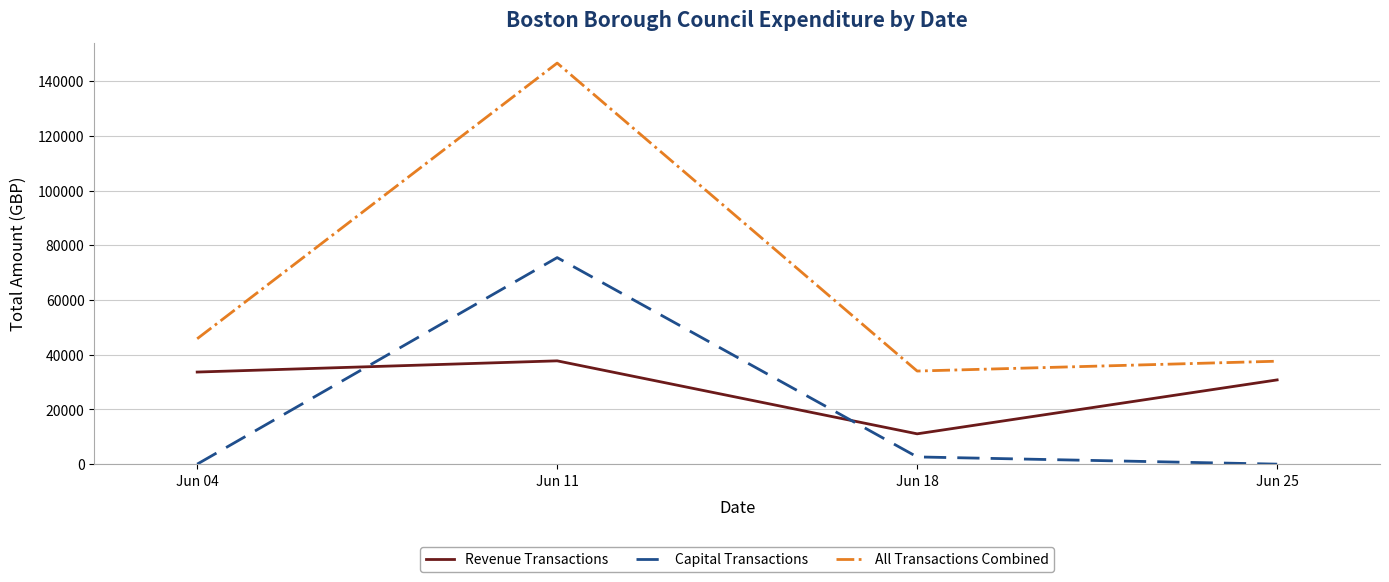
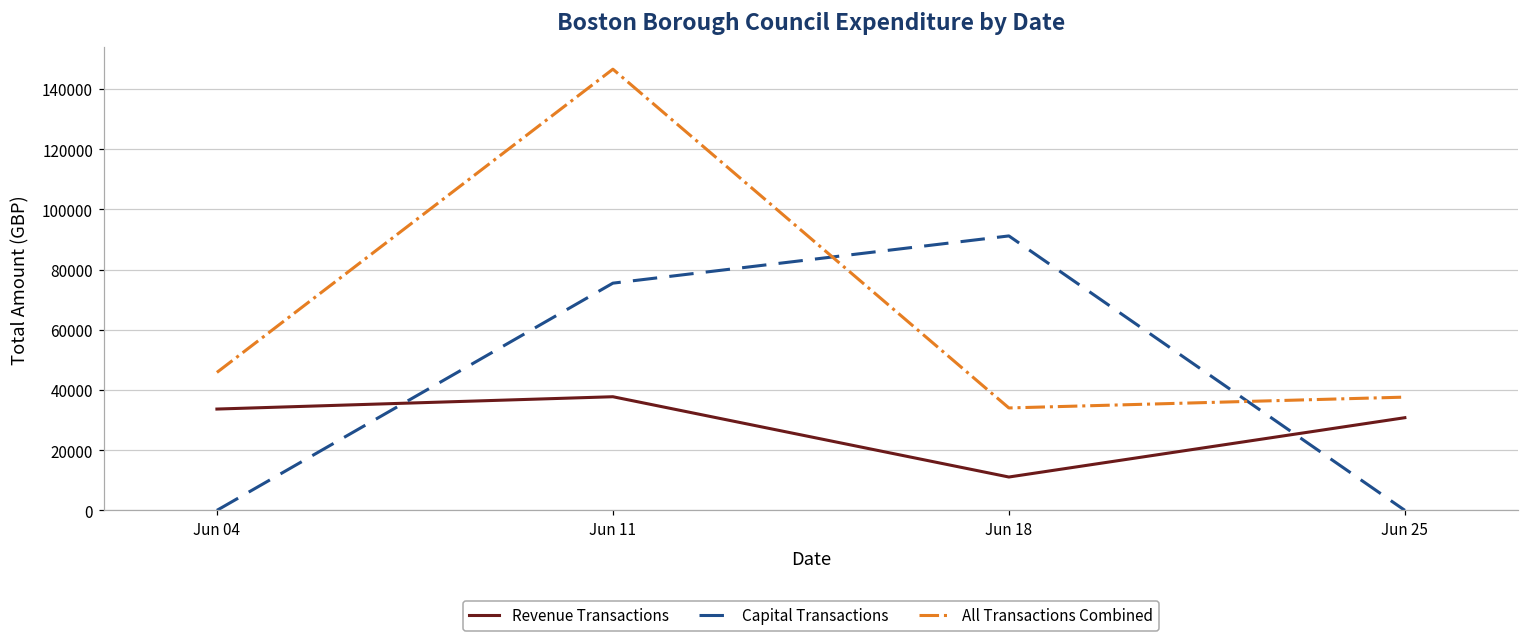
  {
    "Revenue Transactions": {
      "Jun 04": 34000,
      "Jun 11": 38000,
      "Jun 18": 11000,
      "Jun 25": 31000
    },
    "Capital Transactions": {
      "Jun 04": 0,
      "Jun 11": 75000,
-     "Jun 18": 3000,
+     "Jun 18": 91000,
      "Jun 25": 0
    },
    "All Transactions Combined": {
      "Jun 04": 46000,
      "Jun 11": 147000,
      "Jun 18": 34000,
      "Jun 25": 38000
    }
  }
